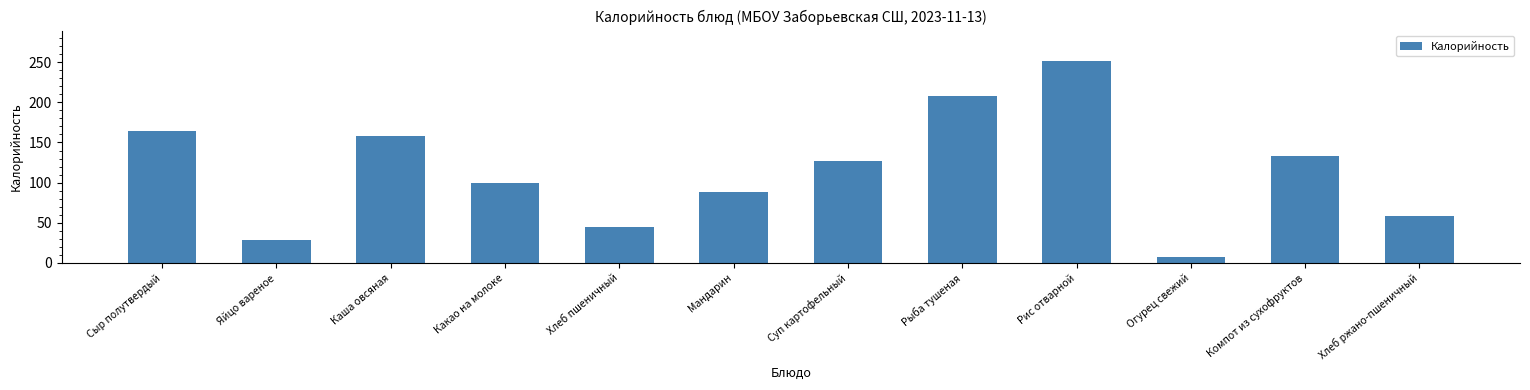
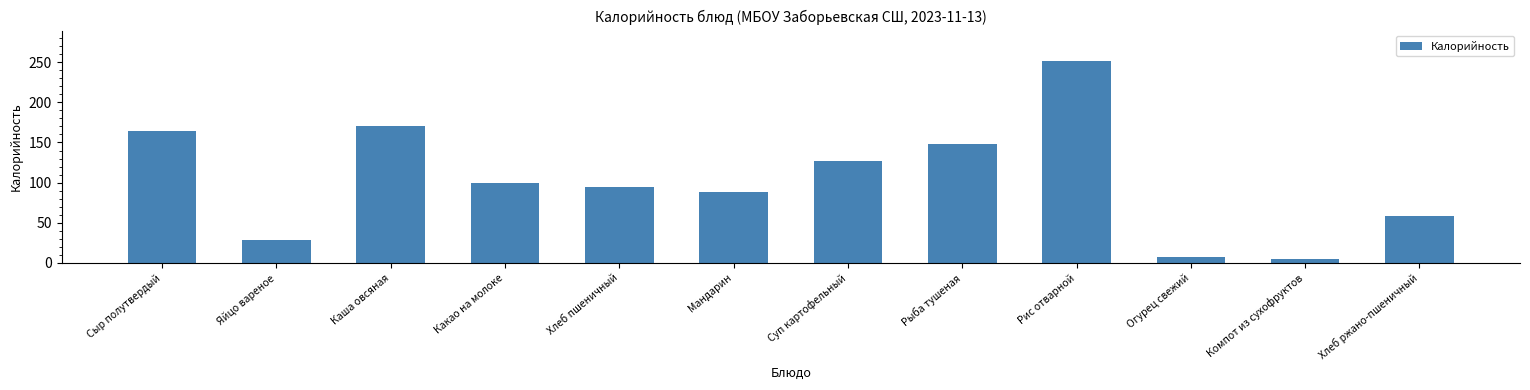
  {
    "Сыр полутвердый": 160,
    "Яйцо вареное": 30,
-   "Каша овсяная": 160,
+   "Каша овсяная": 170,
    "Какао на молоке": 100,
-   "Хлеб пшеничный": 40,
+   "Хлеб пшеничный": 90,
    "Мандарин": 90,
    "Суп картофельный": 130,
-   "Рыба тушеная": 210,
+   "Рыба тушеная": 150,
    "Рис отварной": 250,
    "Огурец свежий": 10,
-   "Компот из сухофруктов": 130,
+   "Компот из сухофруктов": 10,
    "Хлеб ржано-пшеничный": 60
  }
